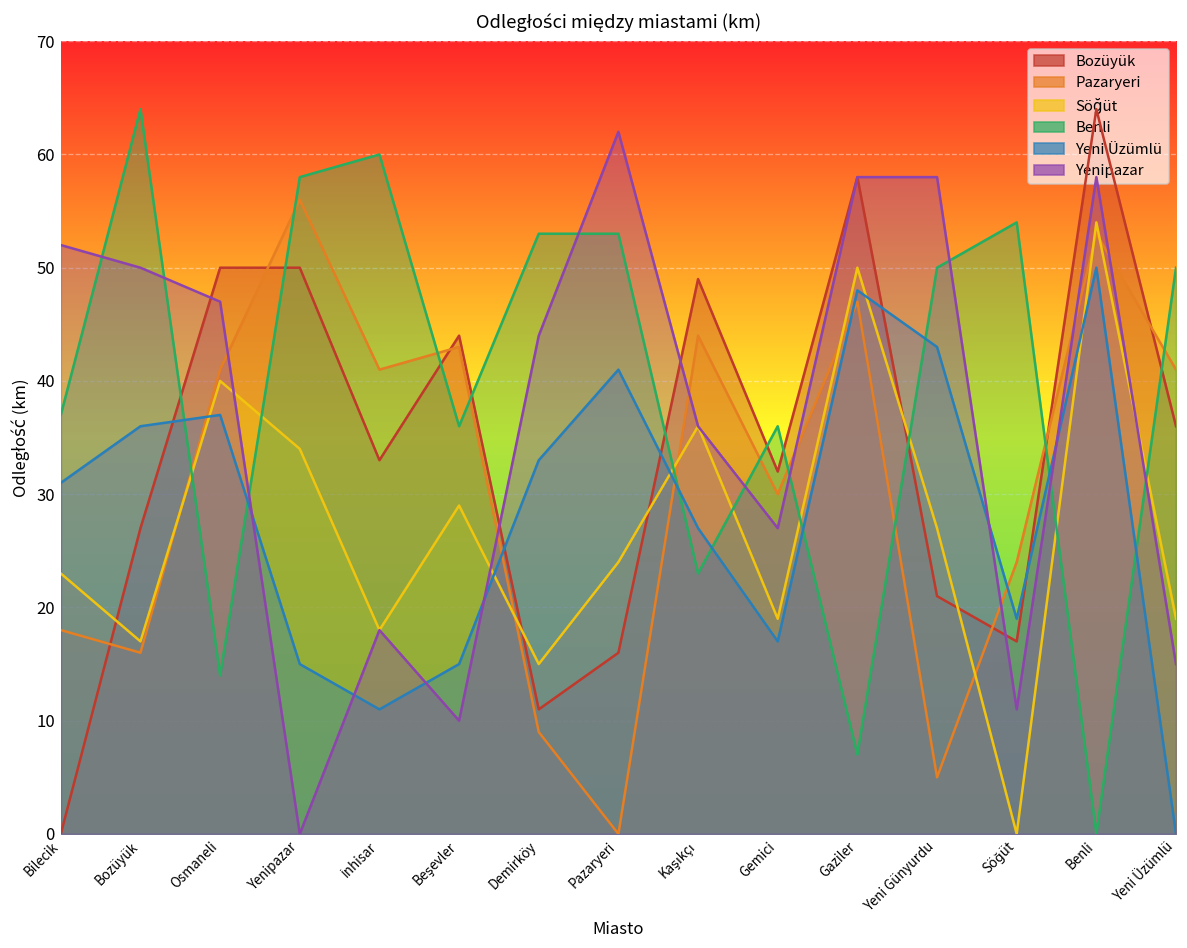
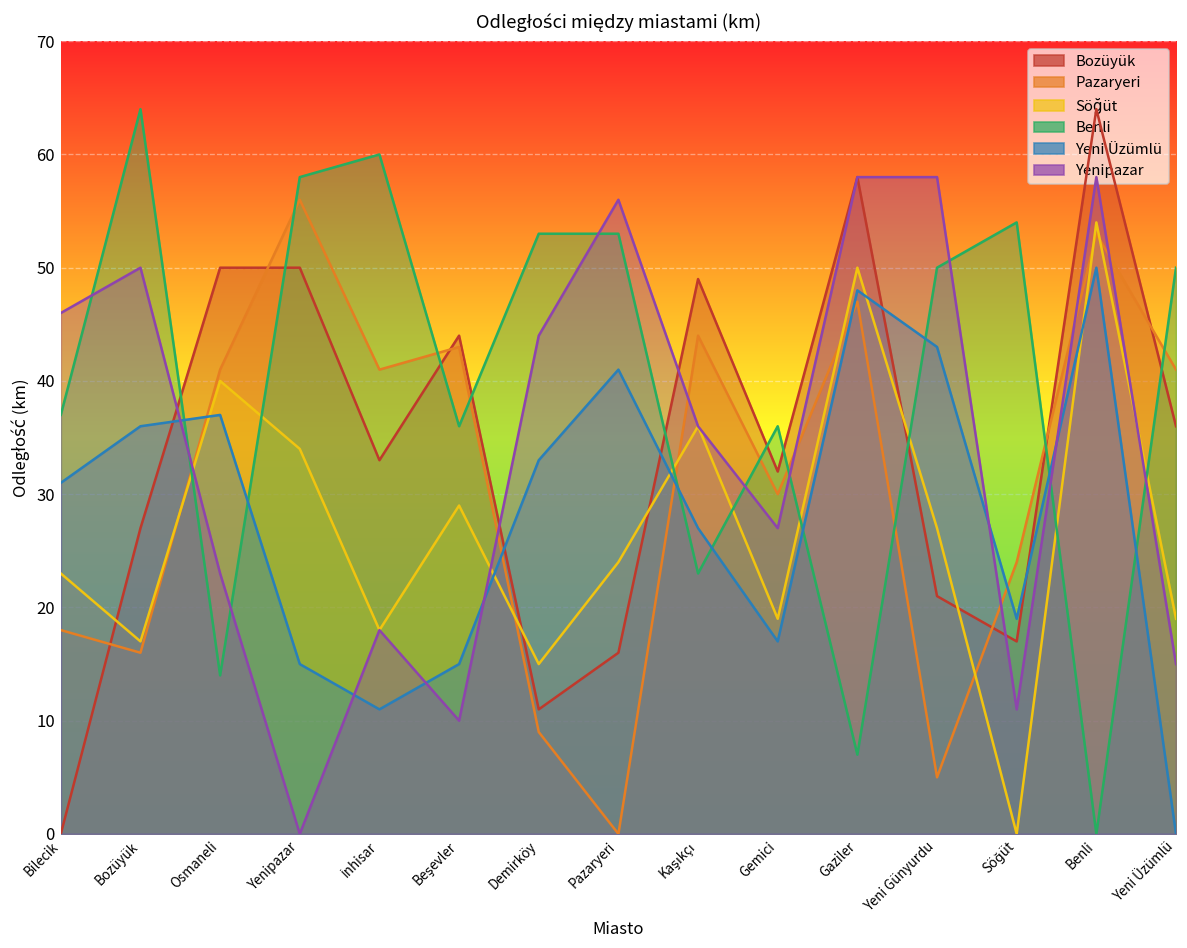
  {
    "Yenipazar": {
-     "Bilecik": 52,
+     "Bilecik": 46,
      "Bozüyük": 50,
-     "Osmaneli": 47,
+     "Osmaneli": 23,
      "Yenipazar": 0,
      "Beşevler": 10,
      "Demirköy": 44,
-     "Pazaryeri": 62,
+     "Pazaryeri": 56,
      "Gemici": 27,
      "Yeni Günyurdu": 58,
      "Söğüt": 11,
      "Yeni Üzümlü": 15
    }
  }
